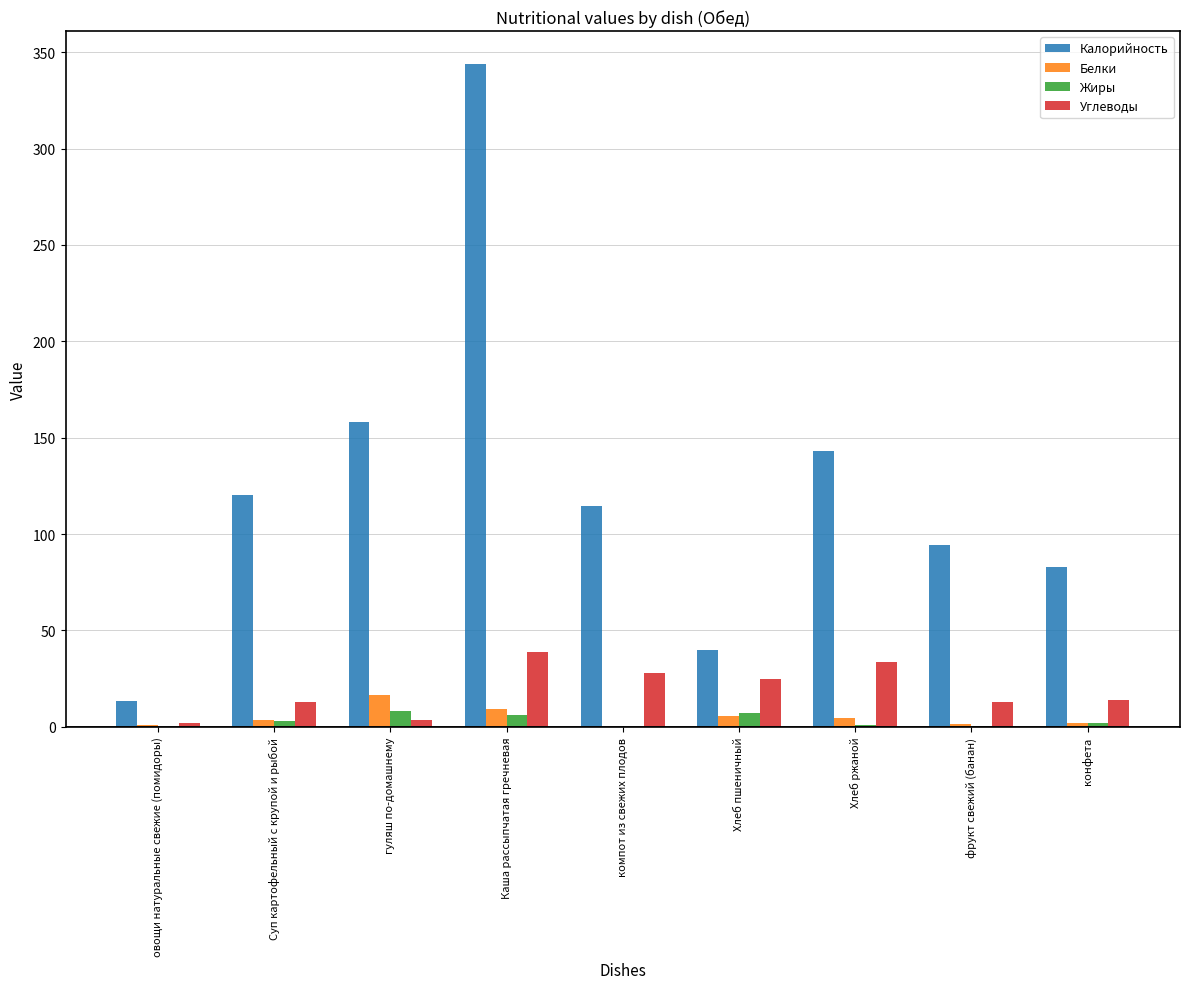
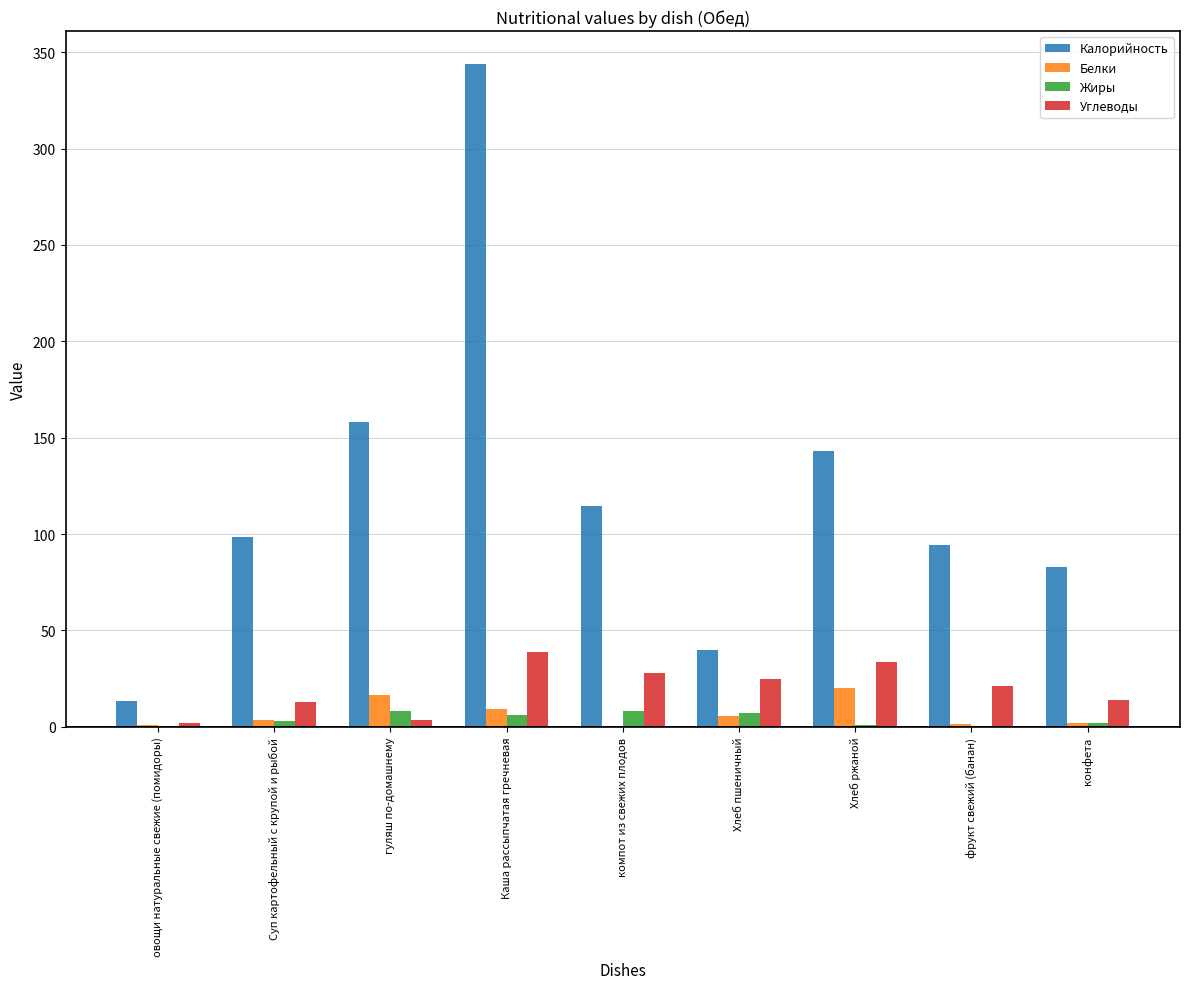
  {
    "Калорийность": {
      "овощи натуральные свежие (помидоры)": 13,
-     "Суп картофельный с крупой и рыбой": 120,
+     "Суп картофельный с крупой и рыбой": 98,
      "гуляш по-домашнему": 158,
      "Каша рассыпчатая гречневая": 344,
      "компот из свежих плодов": 115,
      "Хлеб пшеничный": 40,
      "Хлеб ржаной": 143,
      "фрукт свежий (банан)": 95,
      "конфета": 83
    },
    "Белки": {
      "Суп картофельный с крупой и рыбой": 4,
      "гуляш по-домашнему": 16,
      "Каша рассыпчатая гречневая": 9,
      "компот из свежих плодов": 0,
      "Хлеб пшеничный": 6,
-     "Хлеб ржаной": 4,
+     "Хлеб ржаной": 20,
      "фрукт свежий (банан)": 2,
      "конфета": 2
    },
    "Жиры": {
      "овощи натуральные свежие (помидоры)": 0,
      "Суп картофельный с крупой и рыбой": 3,
      "гуляш по-домашнему": 8,
      "Каша рассыпчатая гречневая": 6,
-     "компот из свежих плодов": 0,
+     "компот из свежих плодов": 8,
      "Хлеб пшеничный": 7,
      "конфета": 2
    },
    "Углеводы": {
      "овощи натуральные свежие (помидоры)": 2,
      "Суп картофельный с крупой и рыбой": 13,
      "гуляш по-домашнему": 4,
      "Каша рассыпчатая гречневая": 39,
      "компот из свежих плодов": 28,
      "Хлеб пшеничный": 25,
      "Хлеб ржаной": 34,
-     "фрукт свежий (банан)": 13,
+     "фрукт свежий (банан)": 21,
      "конфета": 14
    }
  }
